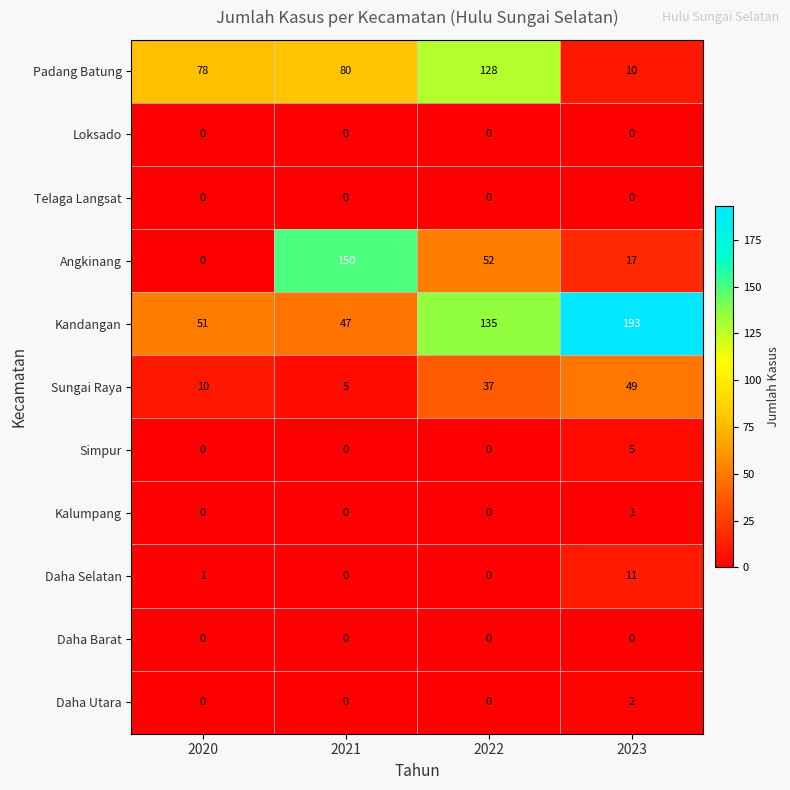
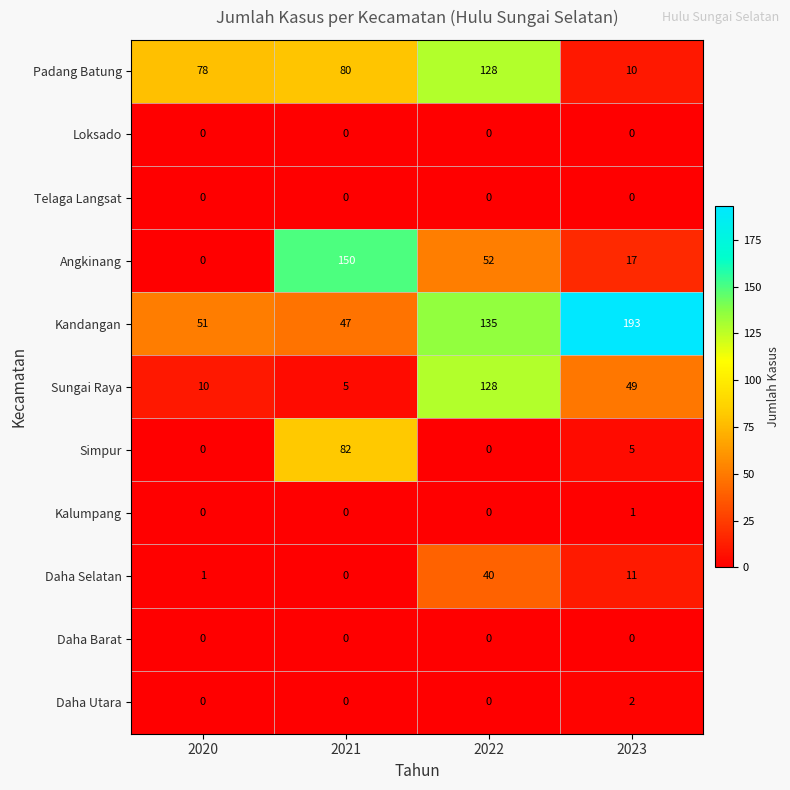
  {
    "Padang Batung": {
      "2020": 78,
      "2021": 80,
      "2022": 128,
      "2023": 10
    },
    "Loksado": {
      "2020": 0,
      "2021": 0,
      "2022": 0,
      "2023": 0
    },
    "Telaga Langsat": {
      "2020": 0,
      "2021": 0,
      "2022": 0,
      "2023": 0
    },
    "Angkinang": {
      "2020": 0,
      "2021": 150,
      "2022": 52,
      "2023": 17
    },
    "Kandangan": {
      "2020": 51,
      "2021": 47,
      "2022": 135,
      "2023": 193
    },
    "Sungai Raya": {
      "2020": 10,
      "2021": 5,
-     "2022": 37,
+     "2022": 128,
      "2023": 49
    },
    "Simpur": {
      "2020": 0,
-     "2021": 0,
+     "2021": 82,
      "2022": 0,
      "2023": 5
    },
    "Kalumpang": {
      "2020": 0,
      "2021": 0,
      "2022": 0,
      "2023": 1
    },
    "Daha Selatan": {
      "2020": 1,
      "2021": 0,
-     "2022": 0,
+     "2022": 40,
      "2023": 11
    },
    "Daha Barat": {
      "2020": 0,
      "2021": 0,
      "2022": 0,
      "2023": 0
    },
    "Daha Utara": {
      "2020": 0,
      "2021": 0,
      "2022": 0,
      "2023": 2
    }
  }
